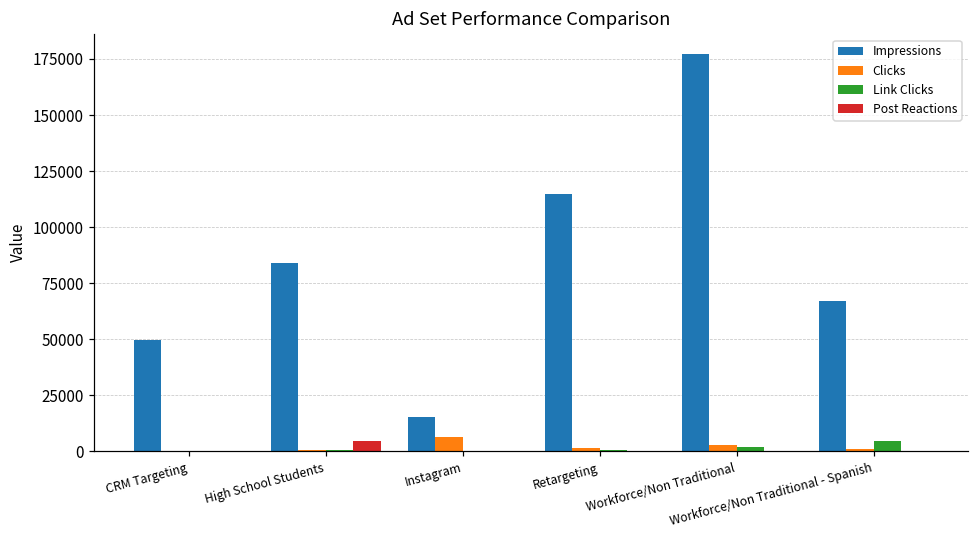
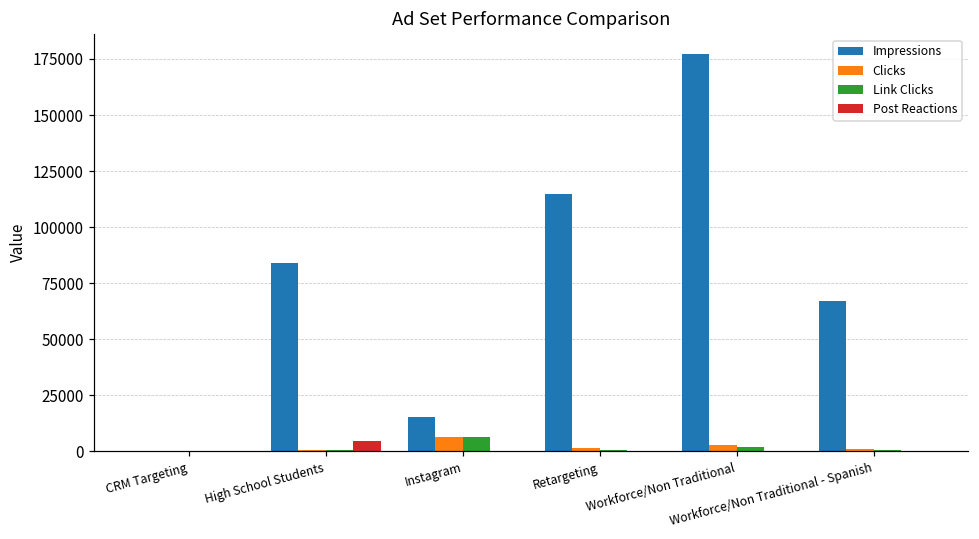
  {
    "Impressions": {
-     "CRM Targeting": 50000,
+     "CRM Targeting": 0,
      "High School Students": 84000,
      "Instagram": 15000,
      "Retargeting": 115000,
      "Workforce/Non Traditional": 177000,
      "Workforce/Non Traditional - Spanish": 67000
    },
    "Clicks": {
      "Instagram": 6000,
      "Retargeting": 1000,
      "Workforce/Non Traditional": 3000
    },
    "Link Clicks": {
-     "Instagram": 0,
+     "Instagram": 6000,
      "Workforce/Non Traditional": 2000,
-     "Workforce/Non Traditional - Spanish": 4000
+     "Workforce/Non Traditional - Spanish": 1000
    },
    "Post Reactions": {
      "CRM Targeting": 0,
      "High School Students": 4000
    }
  }
